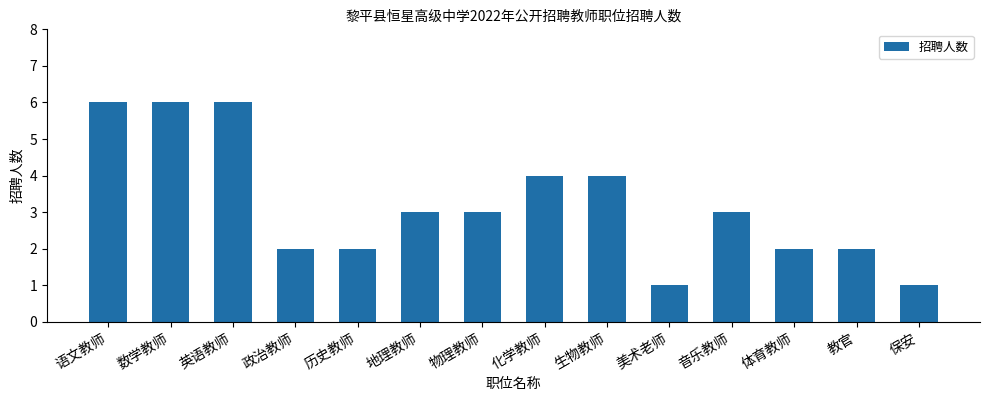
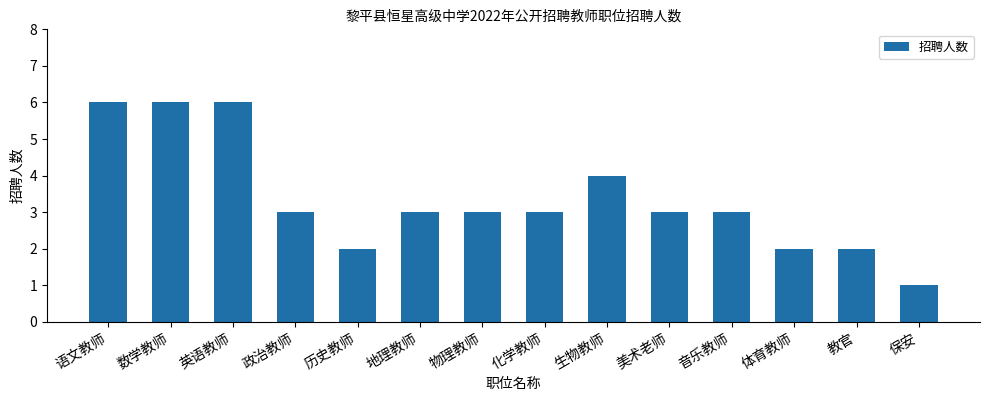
  {
    "语文教师": 6,
    "数学教师": 6,
    "英语教师": 6,
-   "政治教师": 2,
+   "政治教师": 3,
    "历史教师": 2,
    "地理教师": 3,
    "物理教师": 3,
-   "化学教师": 4,
+   "化学教师": 3,
    "生物教师": 4,
-   "美术老师": 1,
+   "美术老师": 3,
    "音乐教师": 3,
    "体育教师": 2,
    "教官": 2,
    "保安": 1
  }
